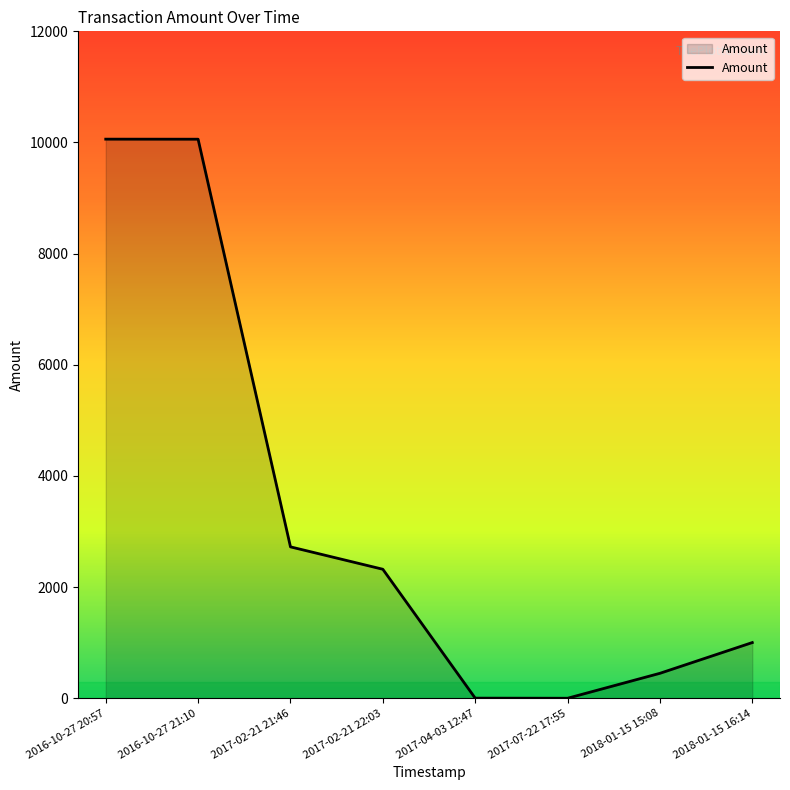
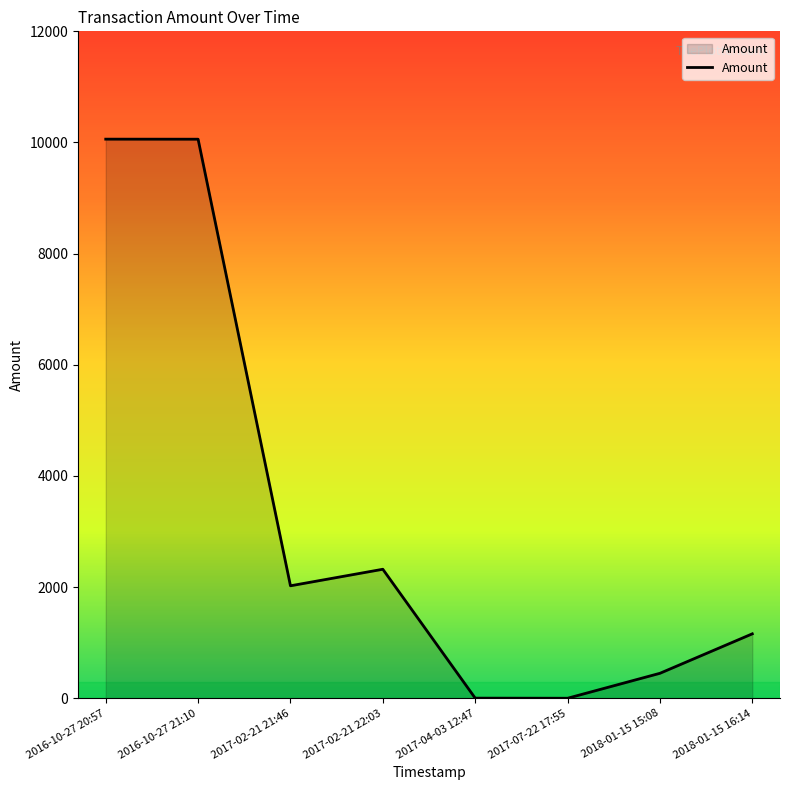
  {
    "2016-10-27 20:57": 10100,
    "2016-10-27 21:10": 10100,
-   "2017-02-21 21:46": 2700,
+   "2017-02-21 21:46": 2000,
    "2017-02-21 22:03": 2300,
    "2017-04-03 12:47": 0,
    "2017-07-22 17:55": 0,
    "2018-01-15 15:08": 400,
-   "2018-01-15 16:14": 1000
+   "2018-01-15 16:14": 1200
  }
